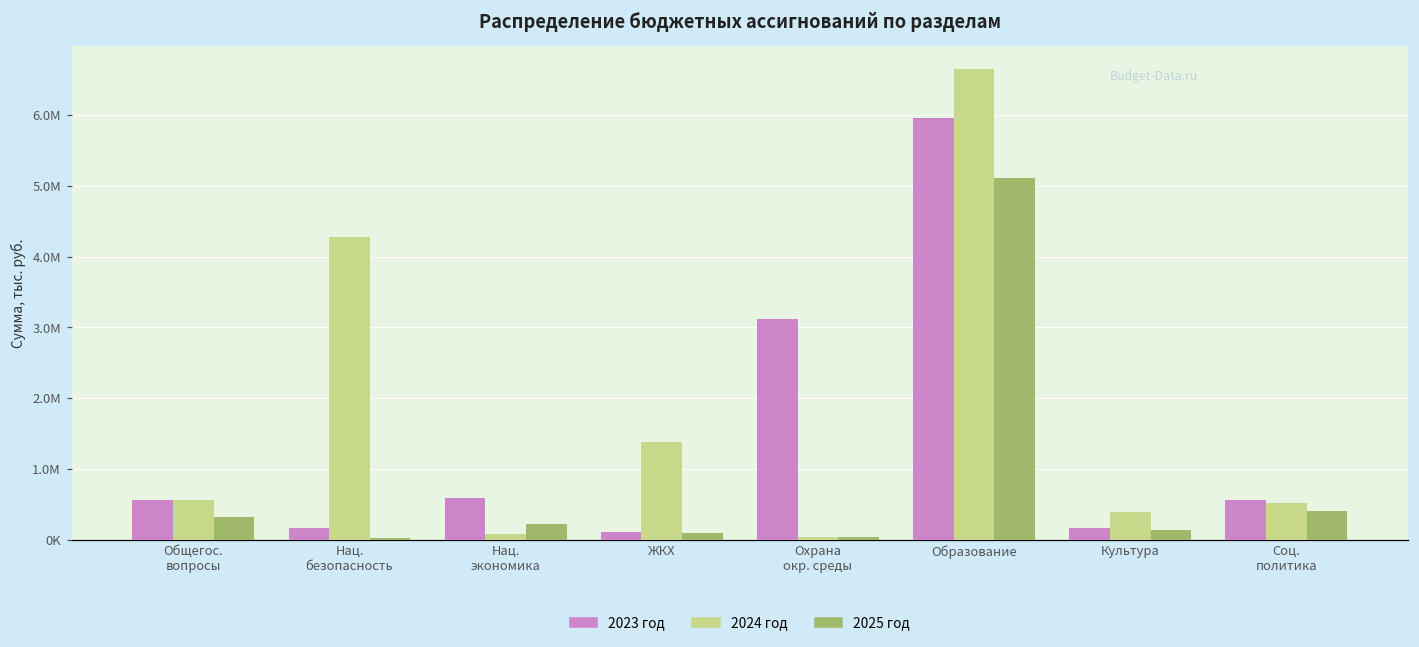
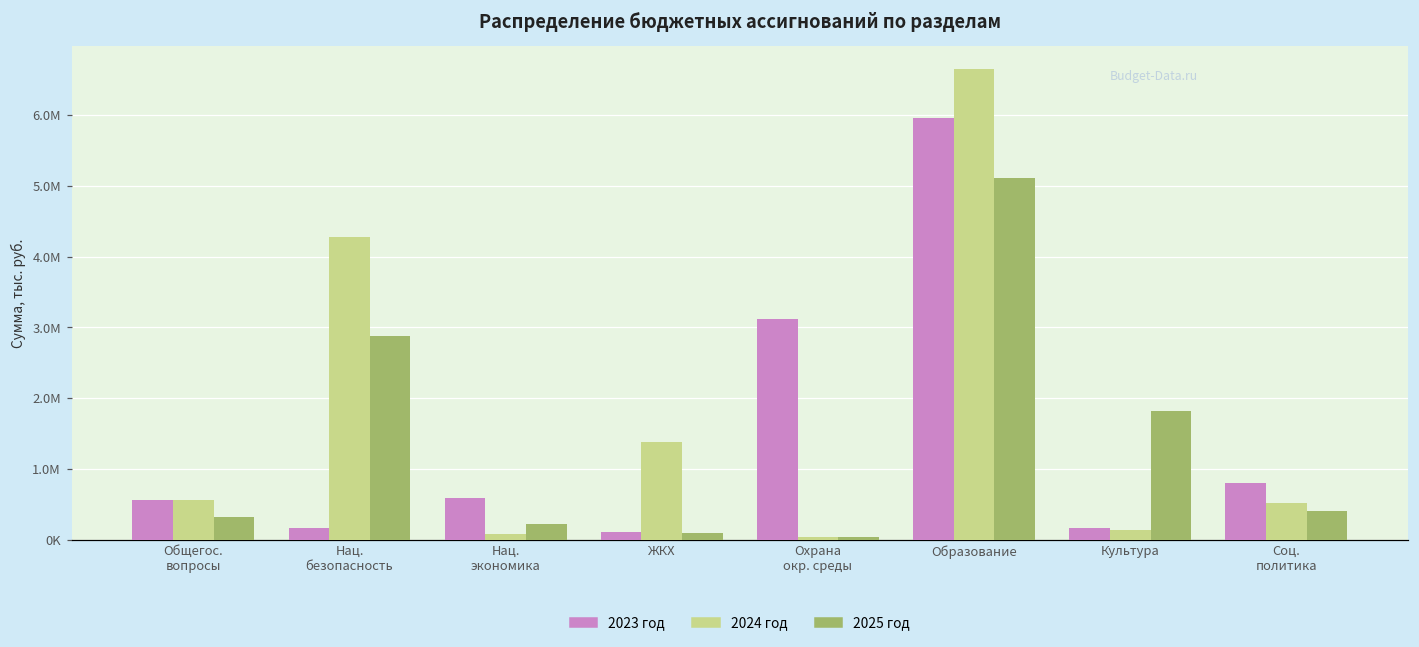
  {
    "2023 год": {
      "Общегос. вопросы": 600000,
      "Нац. безопасность": 200000,
      "Нац. экономика": 600000,
      "ЖКХ": 100000,
      "Охрана окр. среды": 3100000,
      "Образование": 6000000,
      "Культура": 200000,
-     "Соц. политика": 600000
+     "Соц. политика": 800000
    },
    "2024 год": {
      "Общегос. вопросы": 600000,
      "Нац. безопасность": 4300000,
      "Нац. экономика": 100000,
      "ЖКХ": 1400000,
      "Образование": 6600000,
-     "Культура": 400000,
+     "Культура": 100000,
      "Соц. политика": 500000
    },
    "2025 год": {
      "Общегос. вопросы": 300000,
-     "Нац. безопасность": 0,
+     "Нац. безопасность": 2900000,
      "Нац. экономика": 200000,
      "ЖКХ": 100000,
      "Образование": 5100000,
-     "Культура": 100000,
+     "Культура": 1800000,
      "Соц. политика": 400000
    }
  }
